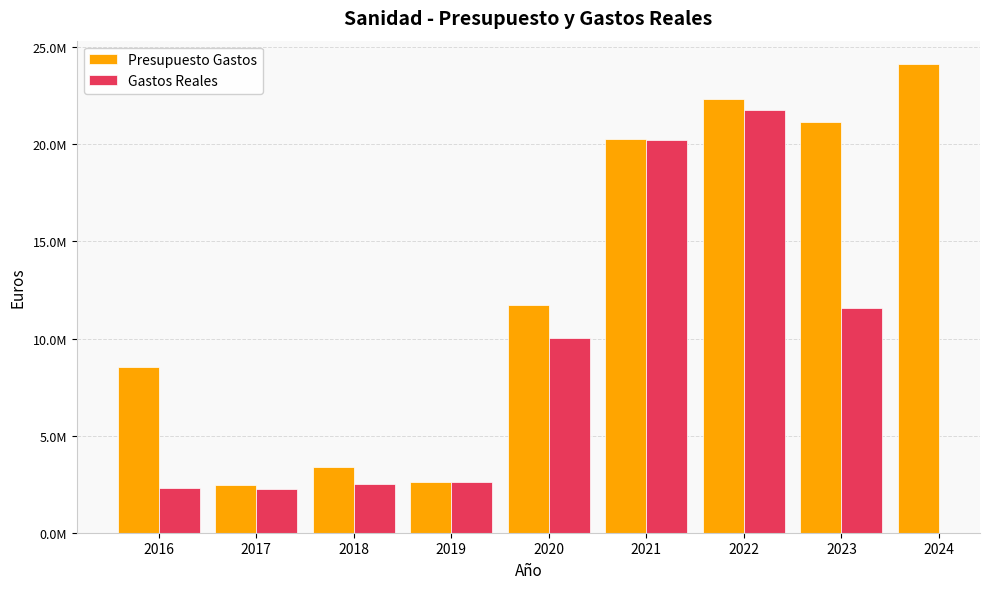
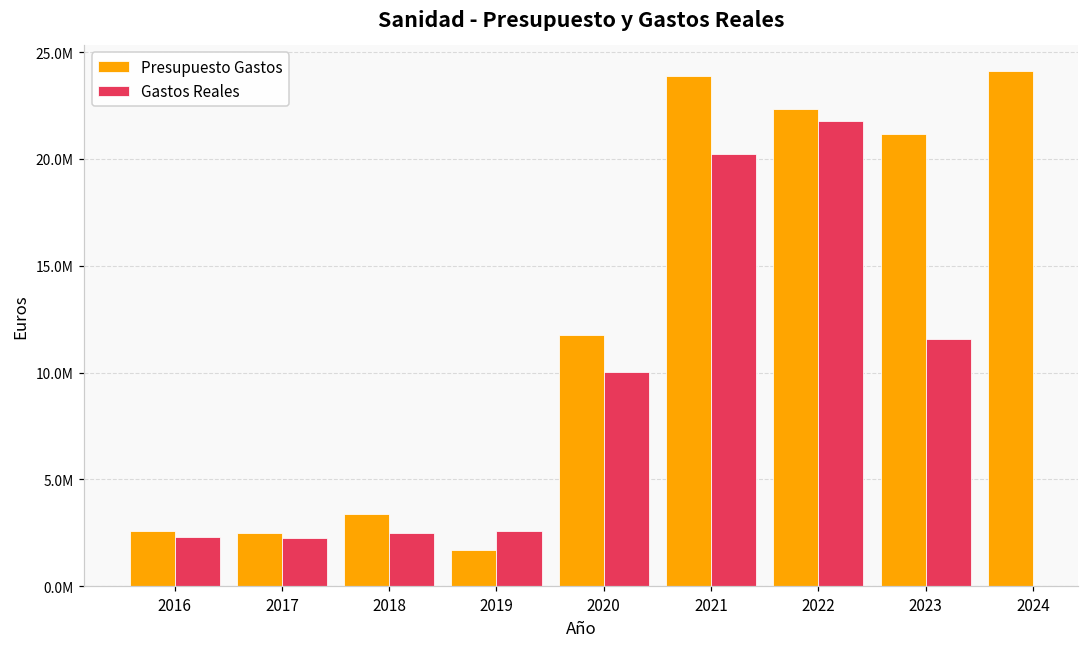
  {
    "Presupuesto Gastos": {
-     "2016": 8600000,
+     "2016": 2600000,
      "2017": 2500000,
      "2018": 3400000,
-     "2019": 2600000,
+     "2019": 1700000,
      "2020": 11700000,
-     "2021": 20300000,
+     "2021": 23900000,
      "2022": 22300000,
      "2023": 21200000,
      "2024": 24100000
    }
  }
